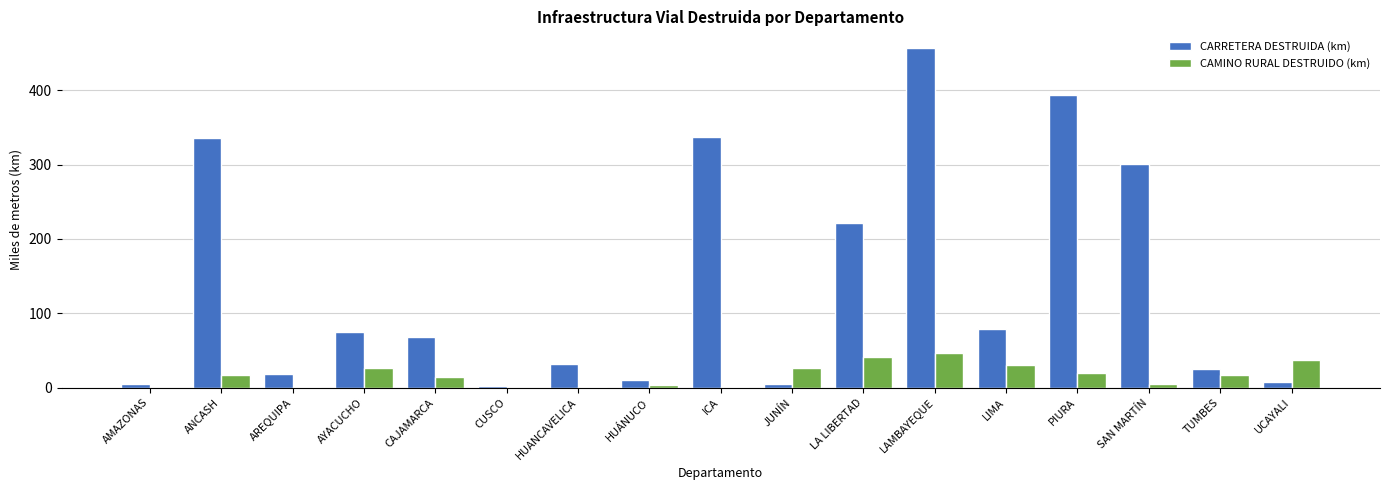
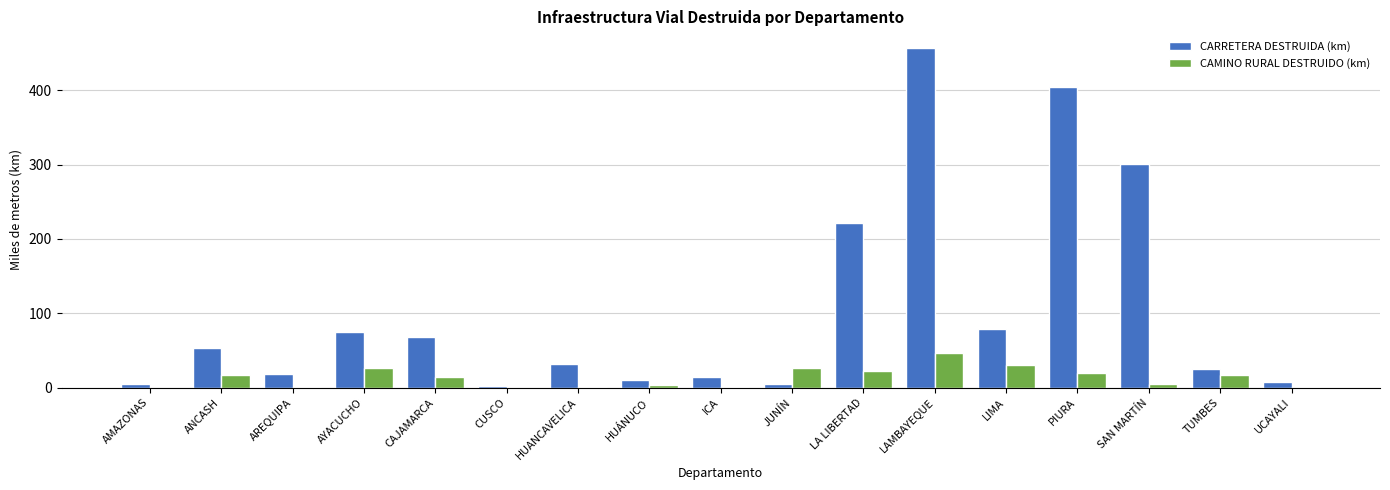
  {
    "CARRETERA DESTRUIDA (km)": {
      "AMAZONAS": 0,
-     "ANCASH": 340,
+     "ANCASH": 50,
      "AREQUIPA": 20,
      "AYACUCHO": 70,
      "CAJAMARCA": 70,
      "HUANCAVELICA": 30,
      "HUÁNUCO": 10,
-     "ICA": 340,
+     "ICA": 10,
      "JUNÍN": 0,
      "LA LIBERTAD": 220,
      "LAMBAYEQUE": 460,
      "LIMA": 80,
-     "PIURA": 390,
+     "PIURA": 400,
      "SAN MARTÍN": 300,
      "TUMBES": 30,
      "UCAYALI": 10
    },
    "CAMINO RURAL DESTRUIDO (km)": {
      "ANCASH": 20,
      "AYACUCHO": 30,
      "CAJAMARCA": 10,
      "JUNÍN": 30,
-     "LA LIBERTAD": 40,
+     "LA LIBERTAD": 20,
      "LAMBAYEQUE": 50,
      "LIMA": 30,
      "PIURA": 20,
      "SAN MARTÍN": 10,
      "TUMBES": 20,
-     "UCAYALI": 40
+     "UCAYALI": 0
    }
  }
